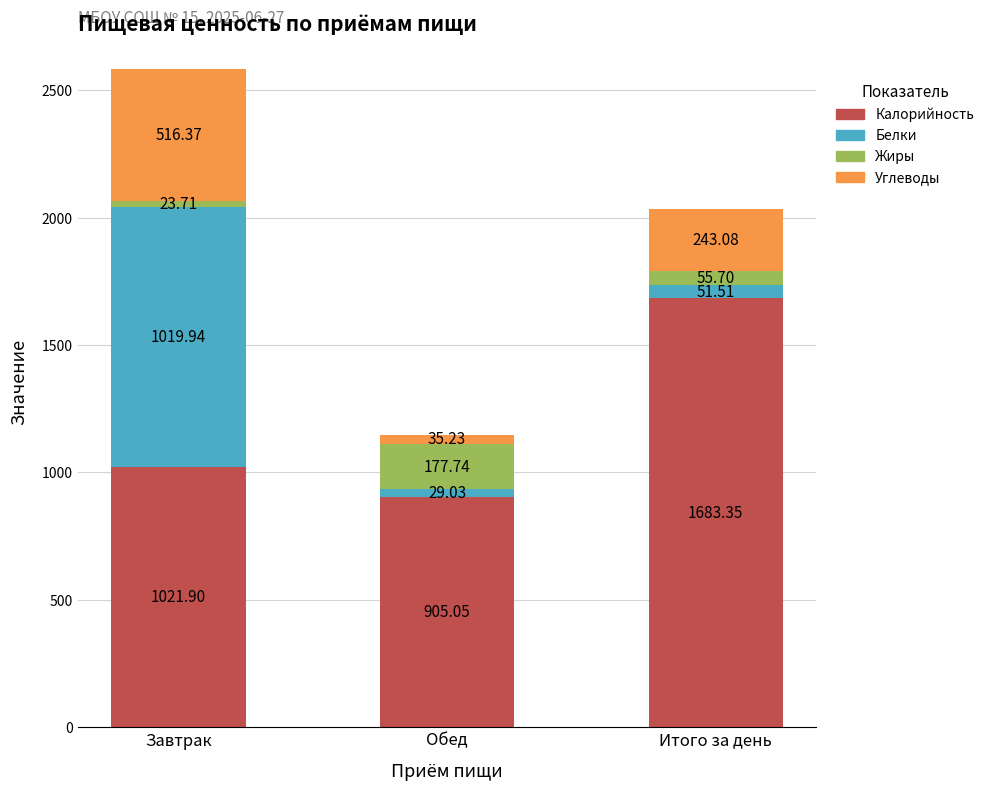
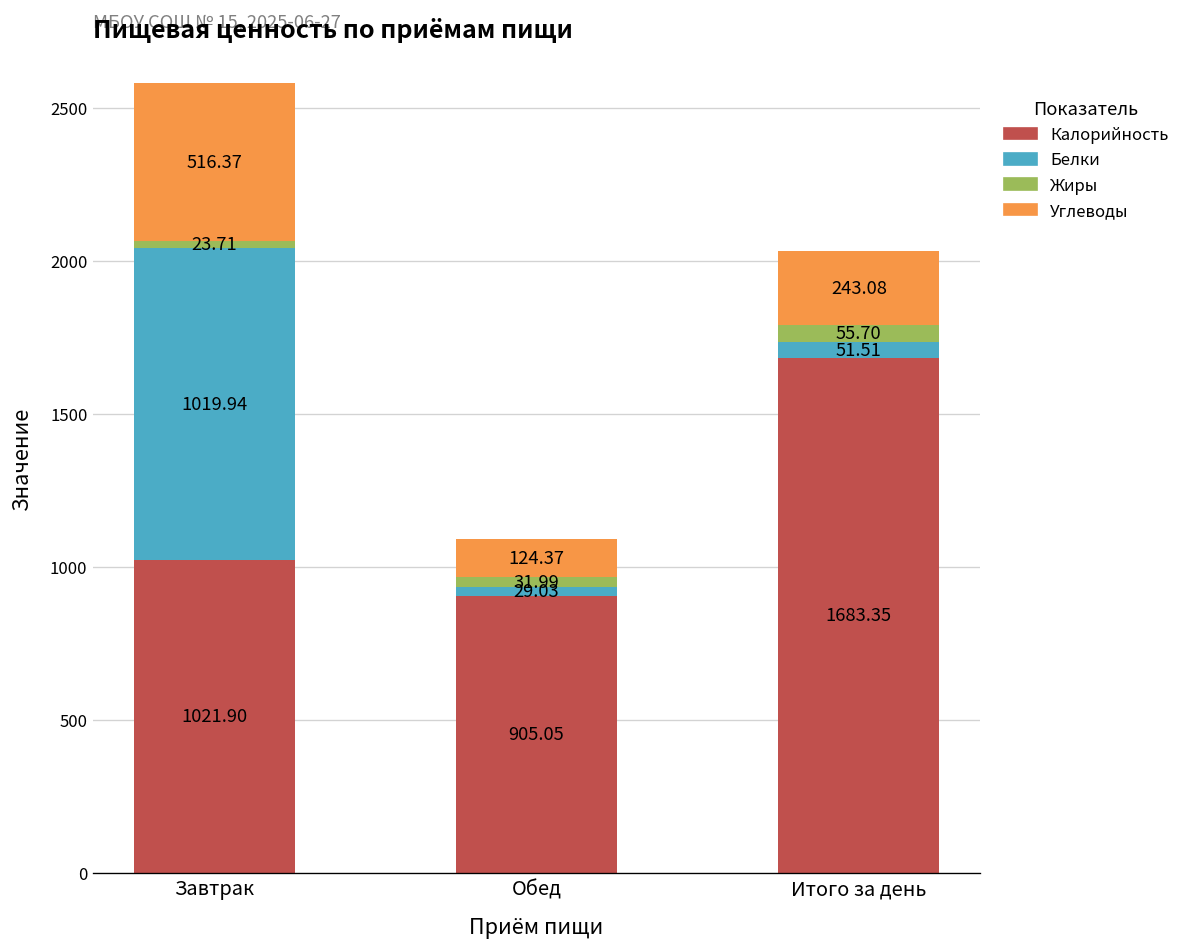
  {
    "Калорийность": {
      "Завтрак": 1021.90,
      "Обед": 905.05,
      "Итого за день": 1683.35
    },
    "Белки": {
      "Завтрак": 1019.94,
      "Обед": 29.03
    },
    "Жиры": {
      "Завтрак": 23.71,
-     "Обед": 177.74
+     "Обед": 31.99
    },
    "Углеводы": {
      "Завтрак": 516.37,
-     "Обед": 35.23,
+     "Обед": 124.37,
      "Итого за день": 243.08
    }
  }
